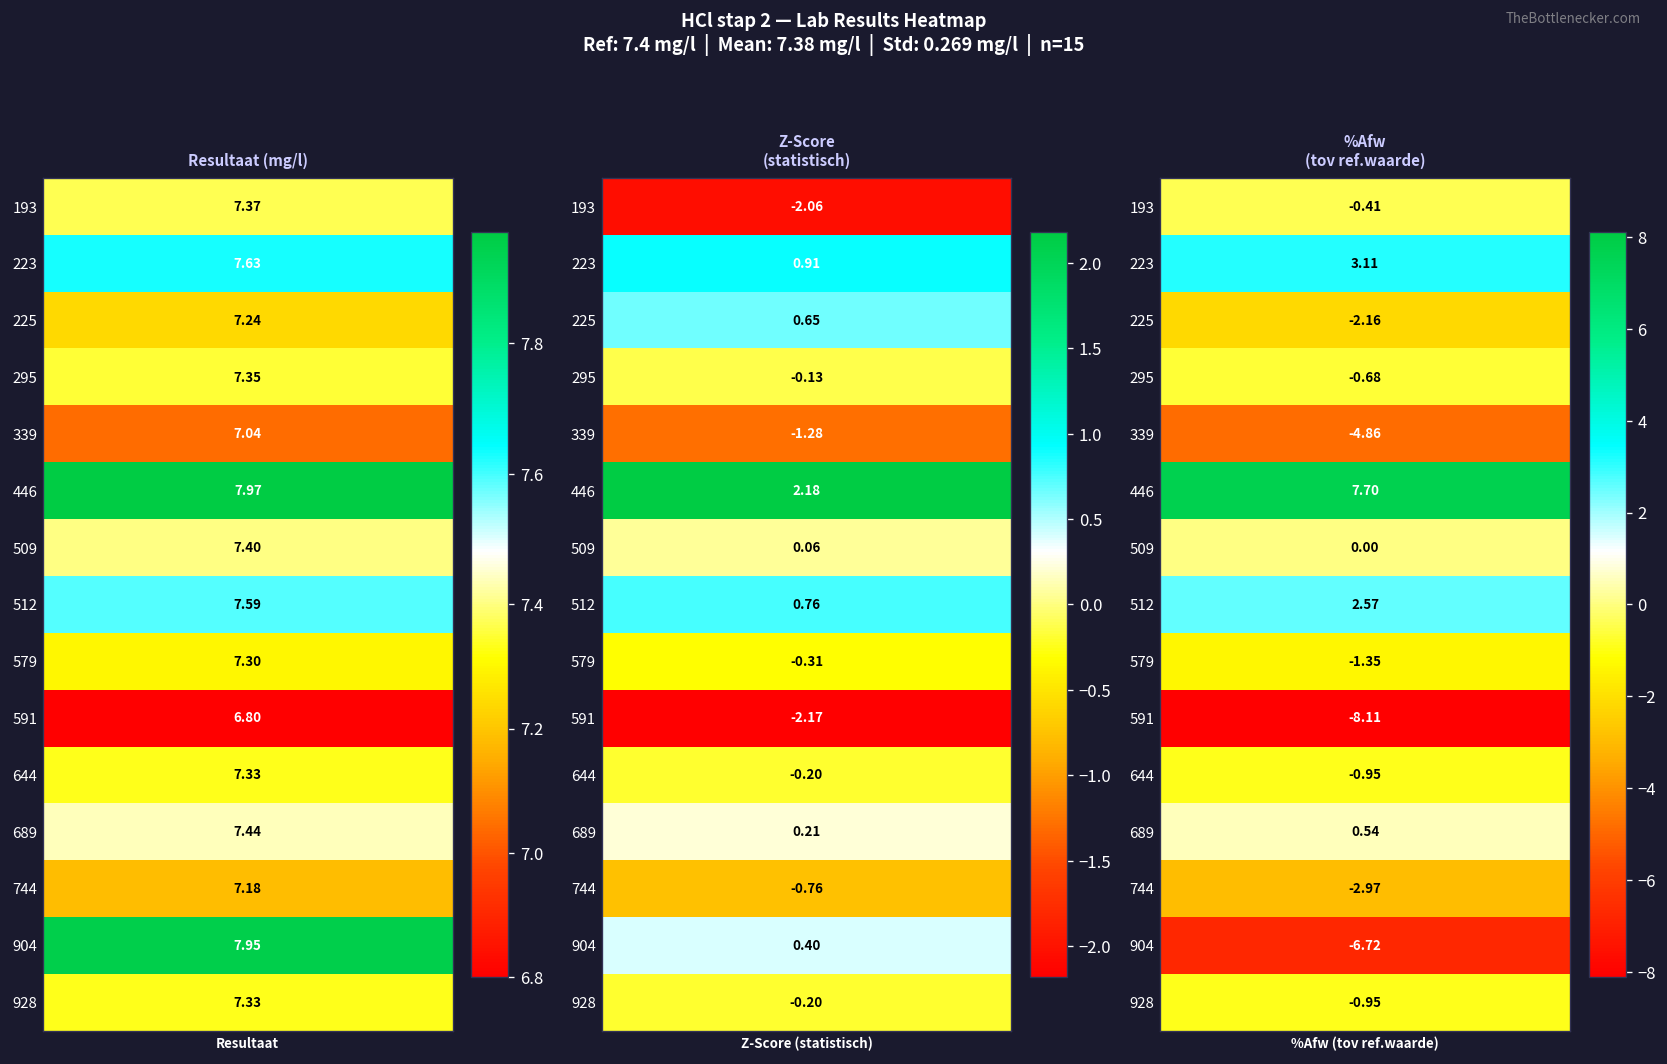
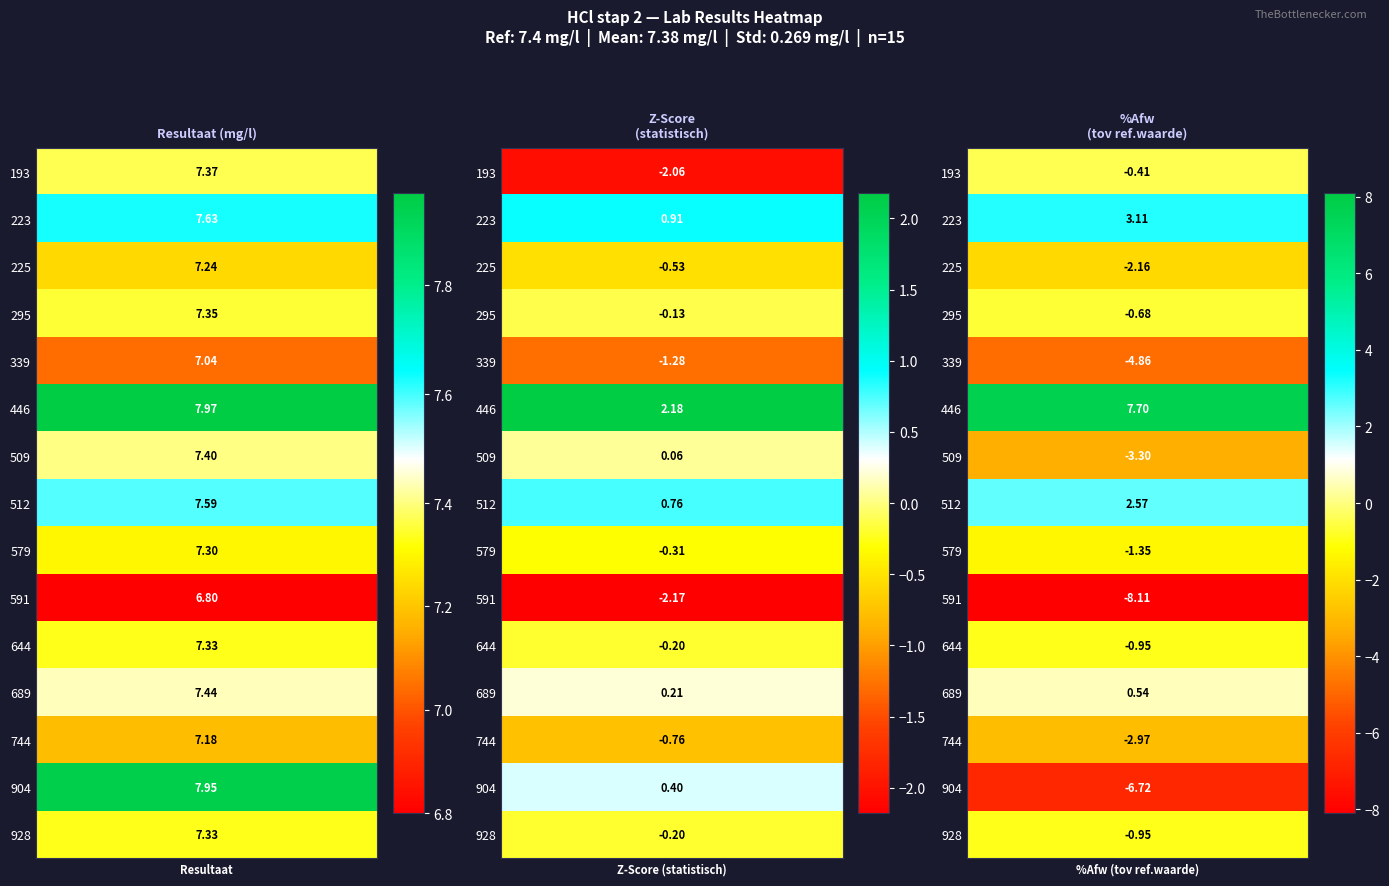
  {
    "Resultaat (mg/l)": {
      "193": {
        "Resultaat": 7.37
      },
      "223": {
        "Resultaat": 7.63
      },
      "225": {
        "Resultaat": 7.24
      },
      "295": {
        "Resultaat": 7.35
      },
      "339": {
        "Resultaat": 7.04
      },
      "446": {
        "Resultaat": 7.97
      },
      "509": {
        "Resultaat": 7.40
      },
      "512": {
        "Resultaat": 7.59
      },
      "579": {
        "Resultaat": 7.30
      },
      "591": {
        "Resultaat": 6.80
      },
      "644": {
        "Resultaat": 7.33
      },
      "689": {
        "Resultaat": 7.44
      },
      "744": {
        "Resultaat": 7.18
      },
      "904": {
        "Resultaat": 7.95
      },
      "928": {
        "Resultaat": 7.33
      }
    },
    "Z-Score (statistisch)": {
      "193": {
        "Z-Score (statistisch)": -2.06
      },
      "223": {
        "Z-Score (statistisch)": 0.91
      },
      "225": {
-       "Z-Score (statistisch)": 0.65
+       "Z-Score (statistisch)": -0.53
      },
      "295": {
        "Z-Score (statistisch)": -0.13
      },
      "339": {
        "Z-Score (statistisch)": -1.28
      },
      "446": {
        "Z-Score (statistisch)": 2.18
      },
      "509": {
        "Z-Score (statistisch)": 0.06
      },
      "512": {
        "Z-Score (statistisch)": 0.76
      },
      "579": {
        "Z-Score (statistisch)": -0.31
      },
      "591": {
        "Z-Score (statistisch)": -2.17
      },
      "644": {
        "Z-Score (statistisch)": -0.20
      },
      "689": {
        "Z-Score (statistisch)": 0.21
      },
      "744": {
        "Z-Score (statistisch)": -0.76
      },
      "904": {
        "Z-Score (statistisch)": 0.40
      },
      "928": {
        "Z-Score (statistisch)": -0.20
      }
    },
    "%Afw (tov ref.waarde)": {
      "193": {
        "%Afw (tov ref.waarde)": -0.41
      },
      "223": {
        "%Afw (tov ref.waarde)": 3.11
      },
      "225": {
        "%Afw (tov ref.waarde)": -2.16
      },
      "295": {
        "%Afw (tov ref.waarde)": -0.68
      },
      "339": {
        "%Afw (tov ref.waarde)": -4.86
      },
      "446": {
        "%Afw (tov ref.waarde)": 7.70
      },
      "509": {
-       "%Afw (tov ref.waarde)": 0.00
+       "%Afw (tov ref.waarde)": -3.30
      },
      "512": {
        "%Afw (tov ref.waarde)": 2.57
      },
      "579": {
        "%Afw (tov ref.waarde)": -1.35
      },
      "591": {
        "%Afw (tov ref.waarde)": -8.11
      },
      "644": {
        "%Afw (tov ref.waarde)": -0.95
      },
      "689": {
        "%Afw (tov ref.waarde)": 0.54
      },
      "744": {
        "%Afw (tov ref.waarde)": -2.97
      },
      "904": {
        "%Afw (tov ref.waarde)": -6.72
      },
      "928": {
        "%Afw (tov ref.waarde)": -0.95
      }
    }
  }
